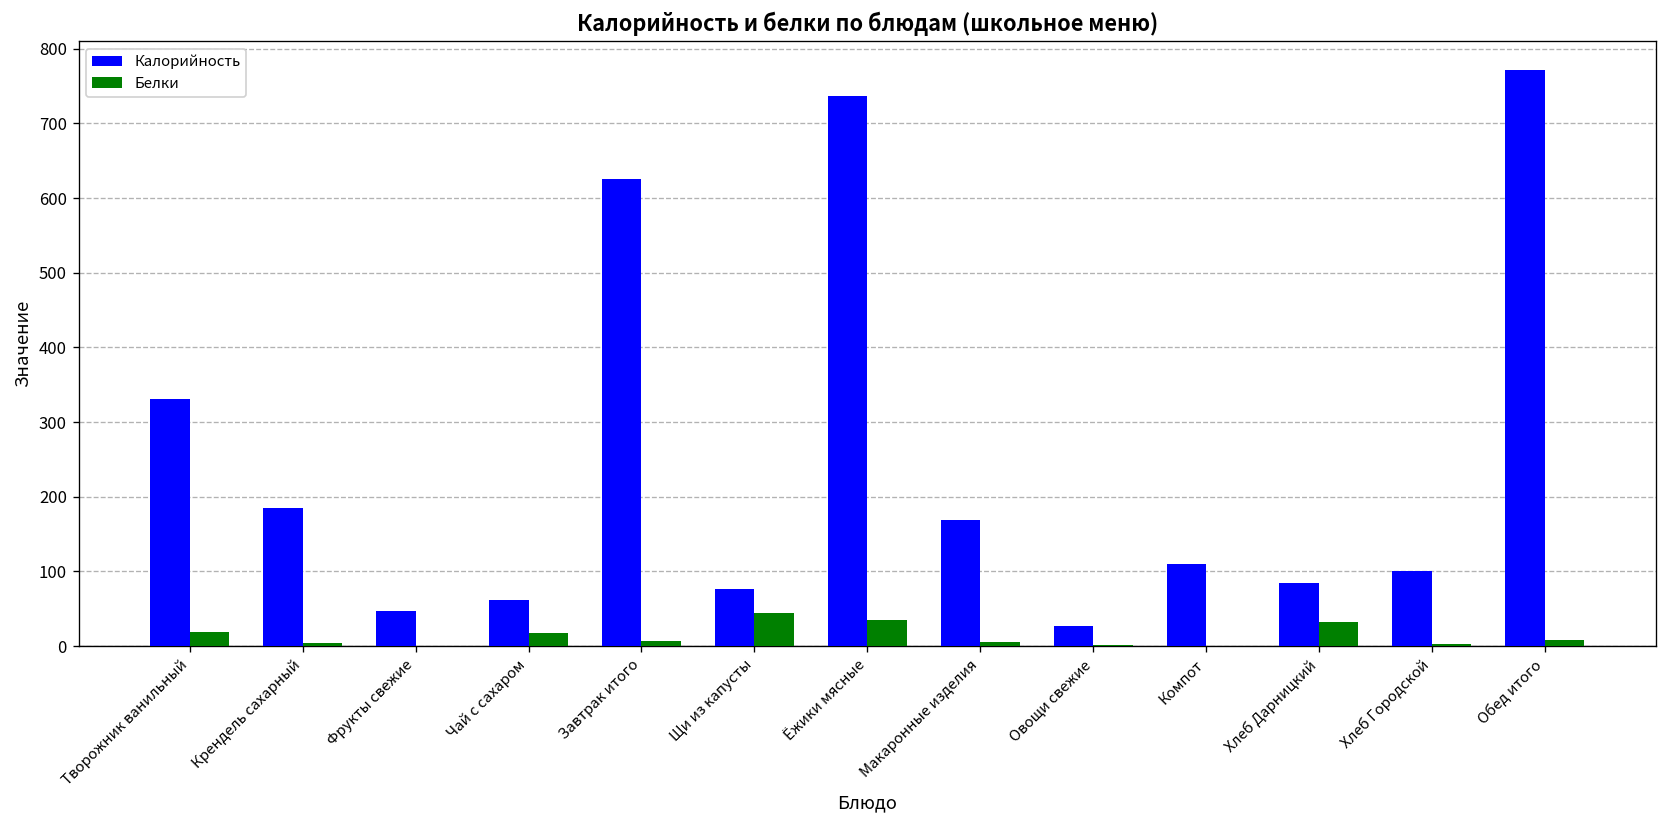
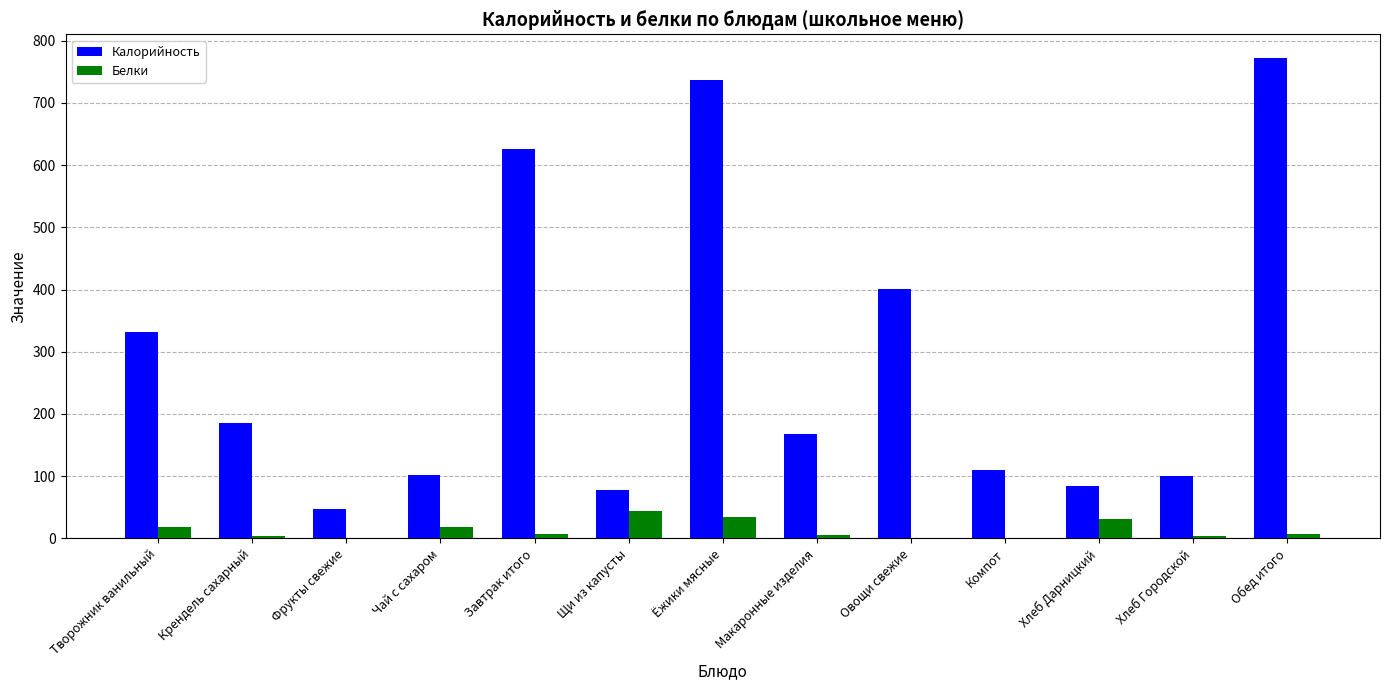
  {
    "Калорийность": {
      "Творожник ванильный": 330,
      "Крендель сахарный": 190,
      "Фрукты свежие": 50,
-     "Чай с сахаром": 60,
+     "Чай с сахаром": 100,
      "Завтрак итого": 630,
      "Щи из капусты": 80,
      "Ёжики мясные": 740,
      "Макаронные изделия": 170,
-     "Овощи свежие": 30,
+     "Овощи свежие": 400,
      "Компот": 110,
      "Хлеб Дарницкий": 90,
      "Хлеб Городской": 100,
      "Обед итого": 770
    },
    "Белки": {
      "Творожник ванильный": 20,
      "Чай с сахаром": 20,
      "Завтрак итого": 10,
      "Щи из капусты": 40,
      "Ёжики мясные": 30,
      "Макаронные изделия": 10,
      "Компот": 0,
      "Хлеб Дарницкий": 30,
      "Обед итого": 10
    }
  }
